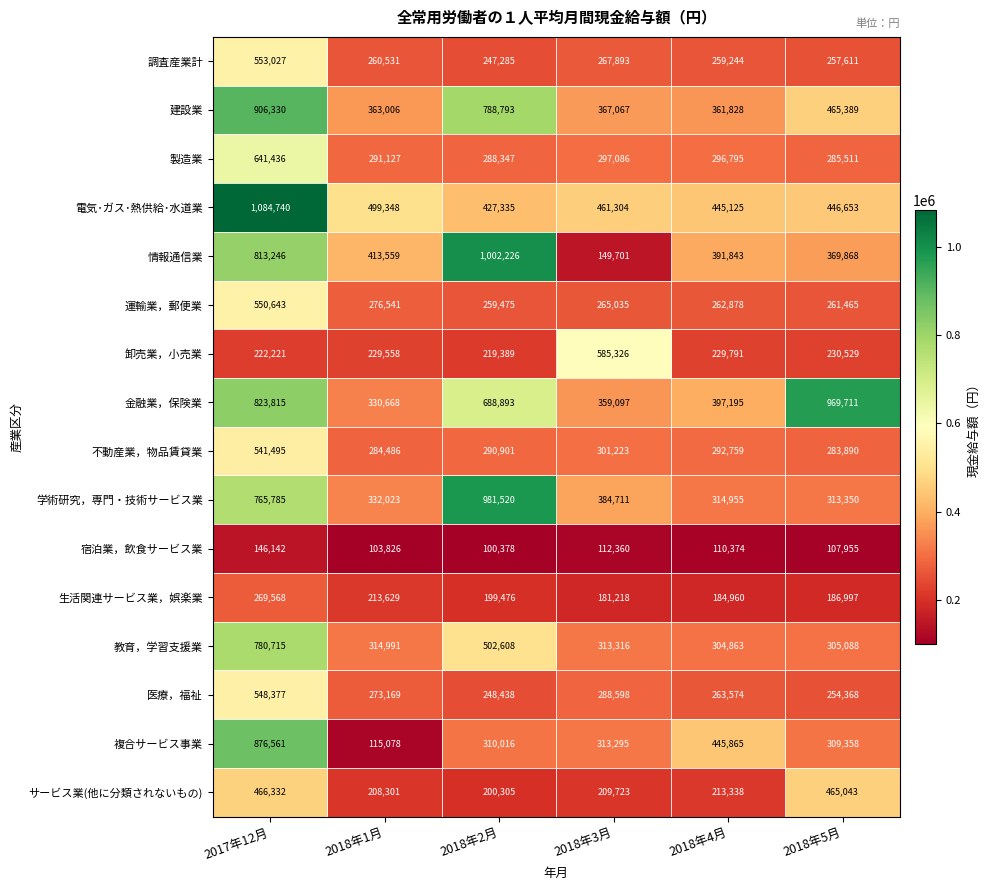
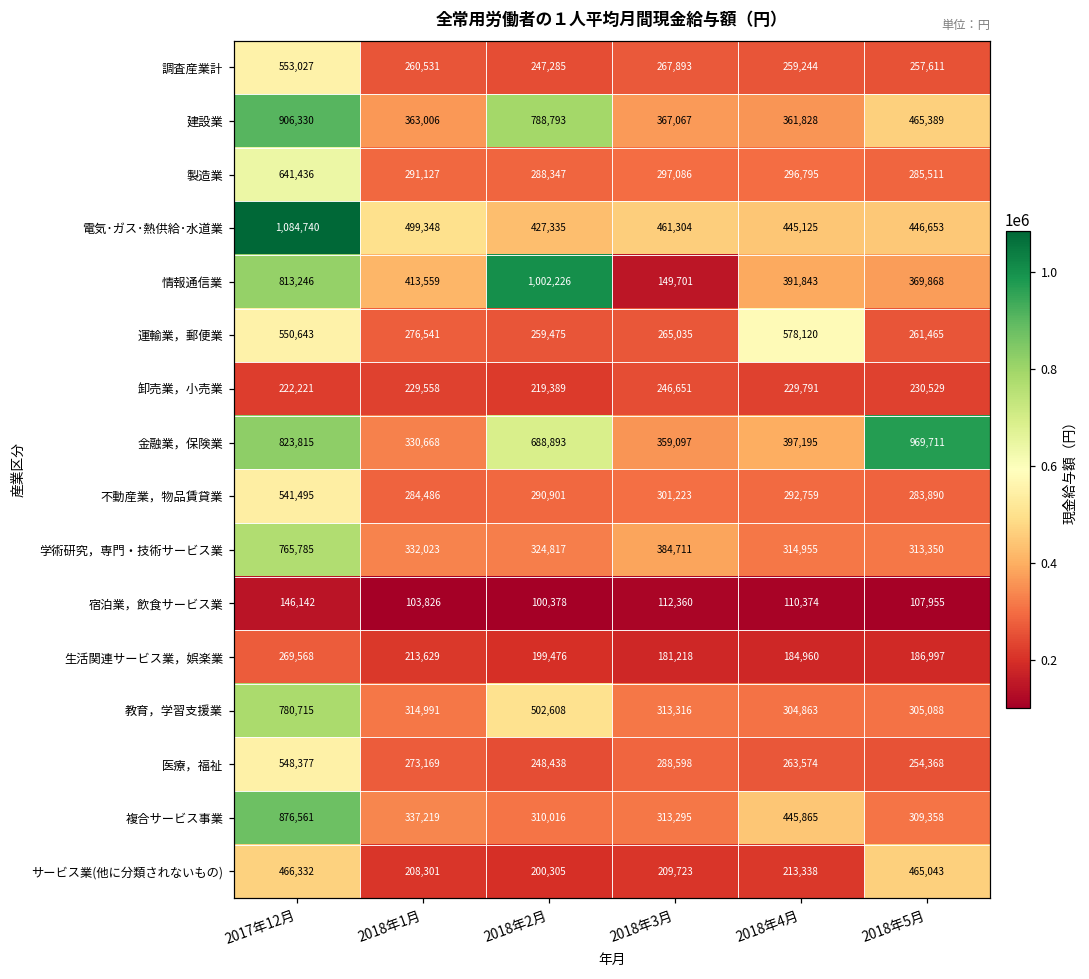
  {
    "調査産業計": {
      "2017年12月": "553,027",
      "2018年1月": "260,531",
      "2018年2月": "247,285",
      "2018年3月": "267,893",
      "2018年4月": "259,244",
      "2018年5月": "257,611"
    },
    "建設業": {
      "2017年12月": "906,330",
      "2018年1月": "363,006",
      "2018年2月": "788,793",
      "2018年3月": "367,067",
      "2018年4月": "361,828",
      "2018年5月": "465,389"
    },
    "製造業": {
      "2017年12月": "641,436",
      "2018年1月": "291,127",
      "2018年2月": "288,347",
      "2018年3月": "297,086",
      "2018年4月": "296,795",
      "2018年5月": "285,511"
    },
    "電気･ガス･熱供給･水道業": {
      "2017年12月": "1,084,740",
      "2018年1月": "499,348",
      "2018年2月": "427,335",
      "2018年3月": "461,304",
      "2018年4月": "445,125",
      "2018年5月": "446,653"
    },
    "情報通信業": {
      "2017年12月": "813,246",
      "2018年1月": "413,559",
      "2018年2月": "1,002,226",
      "2018年3月": "149,701",
      "2018年4月": "391,843",
      "2018年5月": "369,868"
    },
    "運輸業，郵便業": {
      "2017年12月": "550,643",
      "2018年1月": "276,541",
      "2018年2月": "259,475",
      "2018年3月": "265,035",
-     "2018年4月": "262,878",
+     "2018年4月": "578,120",
      "2018年5月": "261,465"
    },
    "卸売業，小売業": {
      "2017年12月": "222,221",
      "2018年1月": "229,558",
      "2018年2月": "219,389",
-     "2018年3月": "585,326",
+     "2018年3月": "246,651",
      "2018年4月": "229,791",
      "2018年5月": "230,529"
    },
    "金融業，保険業": {
      "2017年12月": "823,815",
      "2018年1月": "330,668",
      "2018年2月": "688,893",
      "2018年3月": "359,097",
      "2018年4月": "397,195",
      "2018年5月": "969,711"
    },
    "不動産業，物品賃貸業": {
      "2017年12月": "541,495",
      "2018年1月": "284,486",
      "2018年2月": "290,901",
      "2018年3月": "301,223",
      "2018年4月": "292,759",
      "2018年5月": "283,890"
    },
    "学術研究，専門・技術サービス業": {
      "2017年12月": "765,785",
      "2018年1月": "332,023",
-     "2018年2月": "981,520",
+     "2018年2月": "324,817",
      "2018年3月": "384,711",
      "2018年4月": "314,955",
      "2018年5月": "313,350"
    },
    "宿泊業，飲食サービス業": {
      "2017年12月": "146,142",
      "2018年1月": "103,826",
      "2018年2月": "100,378",
      "2018年3月": "112,360",
      "2018年4月": "110,374",
      "2018年5月": "107,955"
    },
    "生活関連サービス業，娯楽業": {
      "2017年12月": "269,568",
      "2018年1月": "213,629",
      "2018年2月": "199,476",
      "2018年3月": "181,218",
      "2018年4月": "184,960",
      "2018年5月": "186,997"
    },
    "教育，学習支援業": {
      "2017年12月": "780,715",
      "2018年1月": "314,991",
      "2018年2月": "502,608",
      "2018年3月": "313,316",
      "2018年4月": "304,863",
      "2018年5月": "305,088"
    },
    "医療，福祉": {
      "2017年12月": "548,377",
      "2018年1月": "273,169",
      "2018年2月": "248,438",
      "2018年3月": "288,598",
      "2018年4月": "263,574",
      "2018年5月": "254,368"
    },
    "複合サービス事業": {
      "2017年12月": "876,561",
-     "2018年1月": "115,078",
+     "2018年1月": "337,219",
      "2018年2月": "310,016",
      "2018年3月": "313,295",
      "2018年4月": "445,865",
      "2018年5月": "309,358"
    },
    "サービス業(他に分類されないもの)": {
      "2017年12月": "466,332",
      "2018年1月": "208,301",
      "2018年2月": "200,305",
      "2018年3月": "209,723",
      "2018年4月": "213,338",
      "2018年5月": "465,043"
    }
  }
